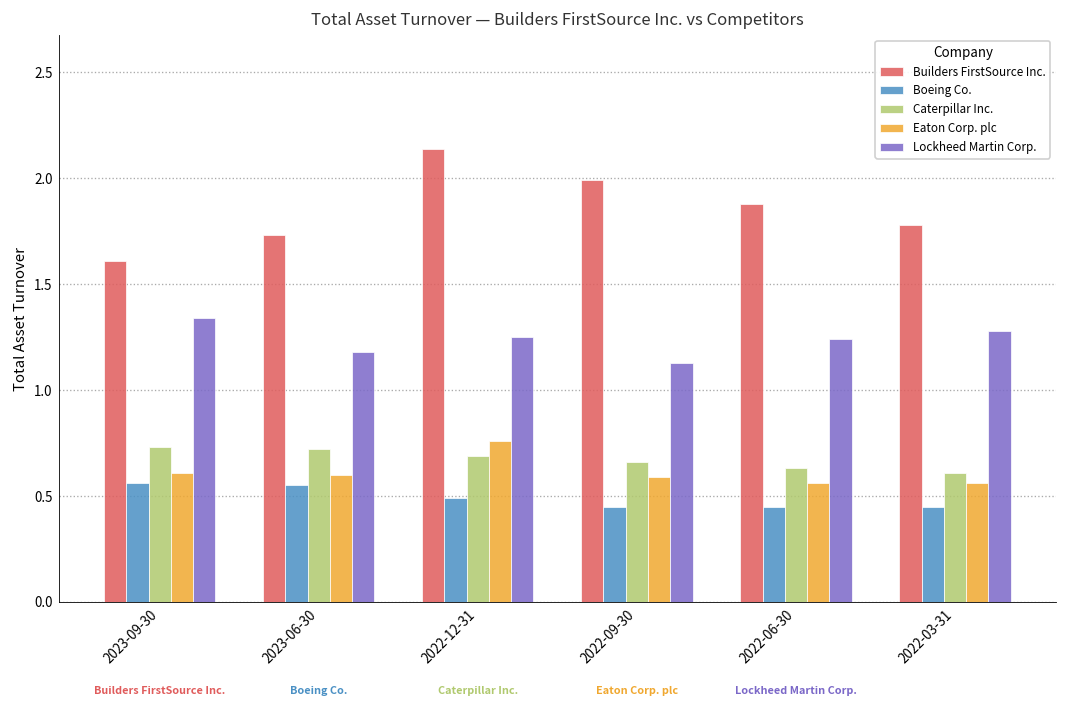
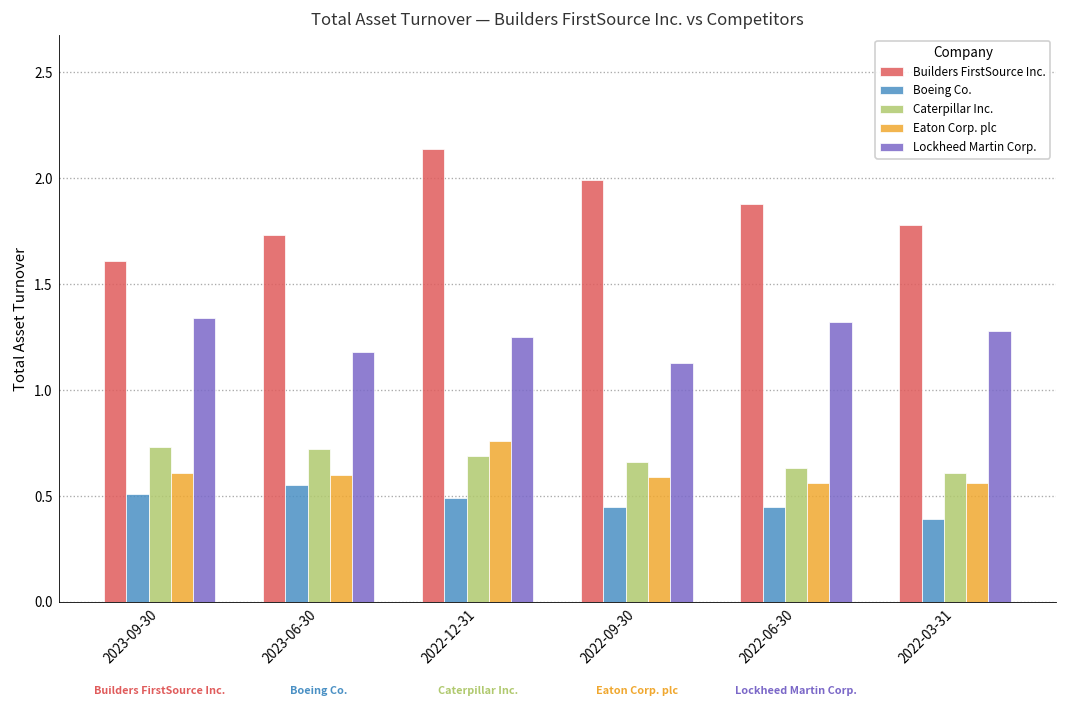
  {
    "Builders FirstSource Inc.": {
      "2023-09-30": 1.61,
      "2023-06-30": 1.73,
      "2022-12-31": 2.14,
      "2022-09-30": 1.99,
      "2022-06-30": 1.88,
      "2022-03-31": 1.78
    },
    "Boeing Co.": {
-     "2023-09-30": 0.56,
+     "2023-09-30": 0.51,
      "2023-06-30": 0.55,
      "2022-12-31": 0.49,
      "2022-09-30": 0.45,
      "2022-06-30": 0.45,
-     "2022-03-31": 0.45
+     "2022-03-31": 0.39
    },
    "Caterpillar Inc.": {
      "2023-09-30": 0.73,
      "2023-06-30": 0.72,
      "2022-12-31": 0.69,
      "2022-09-30": 0.66,
      "2022-06-30": 0.63,
      "2022-03-31": 0.61
    },
    "Eaton Corp. plc": {
      "2023-09-30": 0.61,
      "2023-06-30": 0.60,
      "2022-12-31": 0.76,
      "2022-09-30": 0.59,
      "2022-06-30": 0.56,
      "2022-03-31": 0.56
    },
    "Lockheed Martin Corp.": {
      "2023-09-30": 1.34,
      "2023-06-30": 1.18,
      "2022-12-31": 1.25,
      "2022-09-30": 1.13,
-     "2022-06-30": 1.24,
+     "2022-06-30": 1.32,
      "2022-03-31": 1.28
    }
  }
